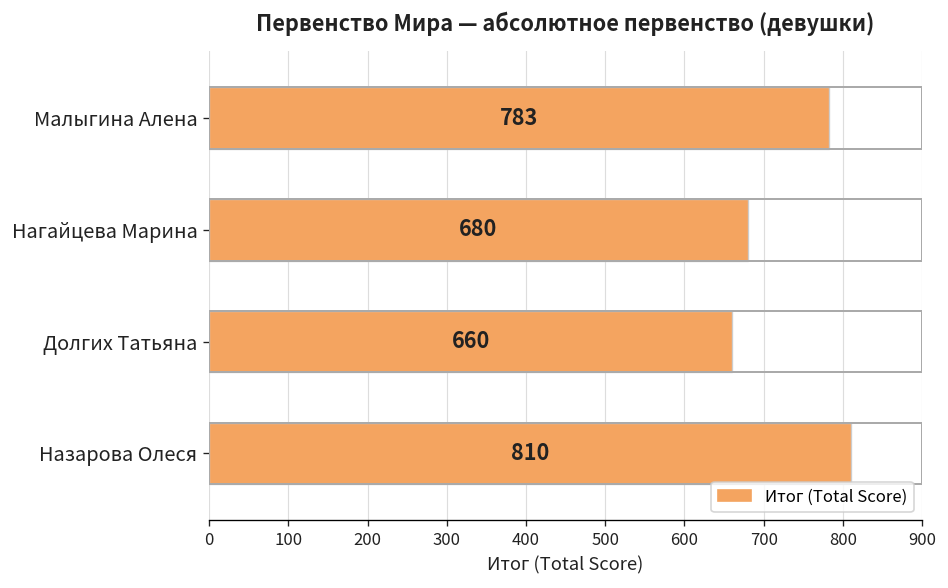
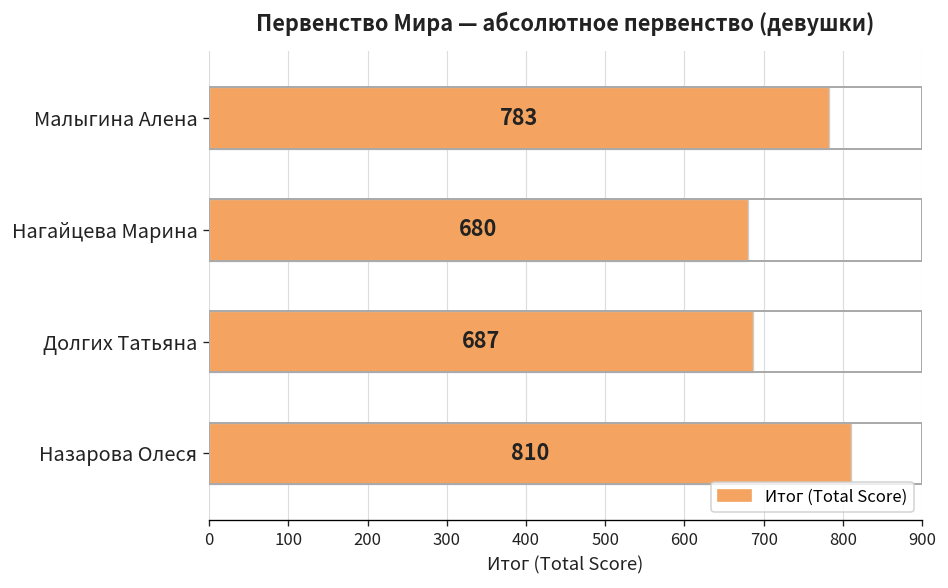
  {
    "Малыгина Алена": 783,
    "Нагайцева Марина": 680,
-   "Долгих Татьяна": 660,
+   "Долгих Татьяна": 687,
    "Назарова Олеся": 810
  }
